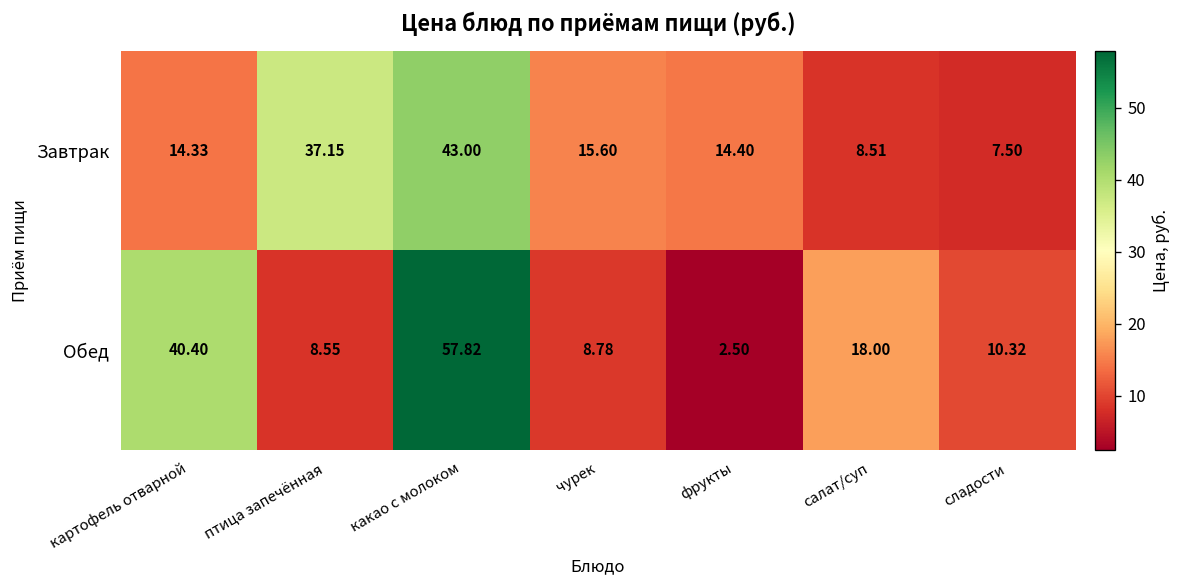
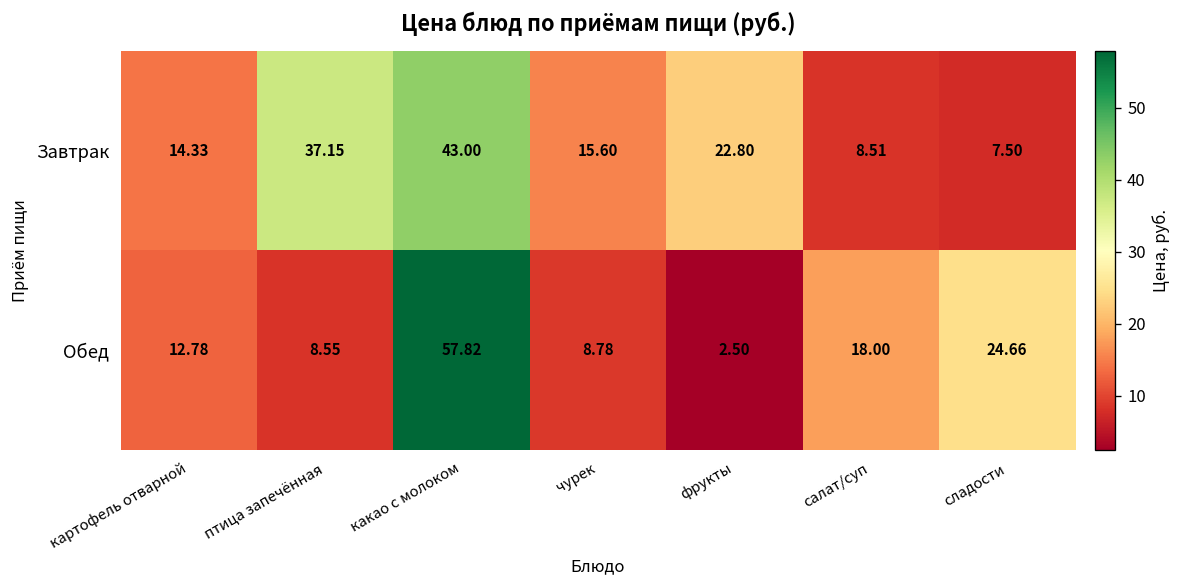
  {
    "Завтрак": {
      "картофель отварной": 14.33,
      "птица запечённая": 37.15,
      "какао с молоком": 43.00,
      "чурек": 15.60,
-     "фрукты": 14.40,
+     "фрукты": 22.80,
      "салат/суп": 8.51,
      "сладости": 7.50
    },
    "Обед": {
-     "картофель отварной": 40.40,
+     "картофель отварной": 12.78,
      "птица запечённая": 8.55,
      "какао с молоком": 57.82,
      "чурек": 8.78,
      "фрукты": 2.50,
      "салат/суп": 18.00,
-     "сладости": 10.32
+     "сладости": 24.66
    }
  }
